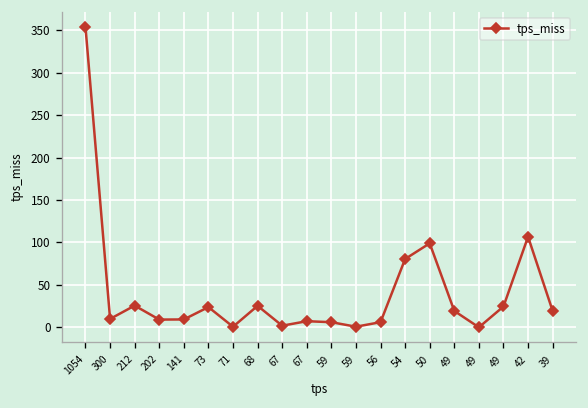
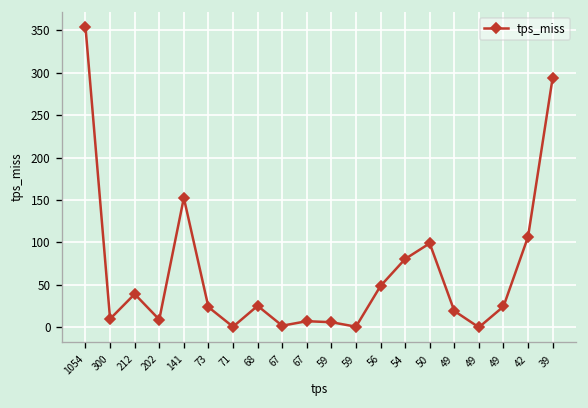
  {
    "1054": 350,
    "300": 10,
-   "212": 30,
+   "212": 40,
    "202": 10,
-   "141": 10,
+   "141": 150,
    "73": 20,
    "71": 0,
    "68": 30,
-   "56": 10,
+   "56": 50,
    "54": 80,
    "50": 100,
    "42": 110,
-   "39": 20
+   "39": 290
  }
